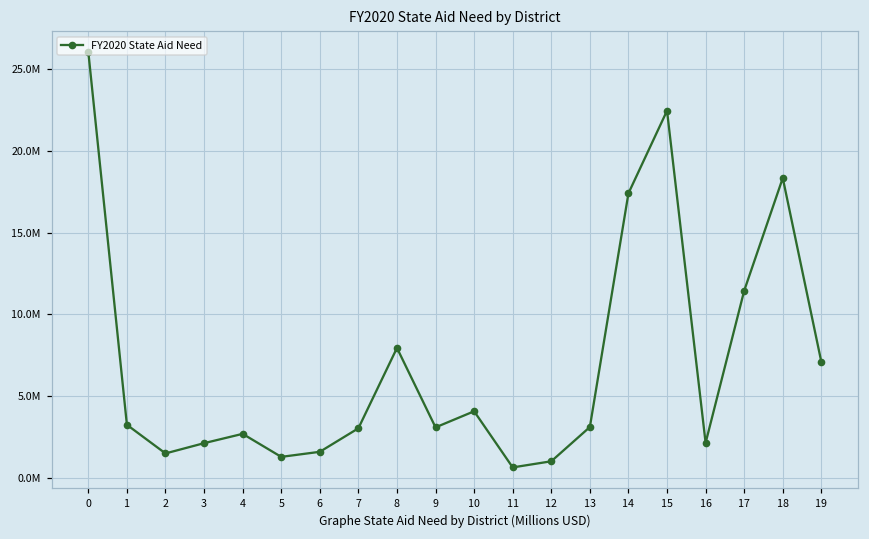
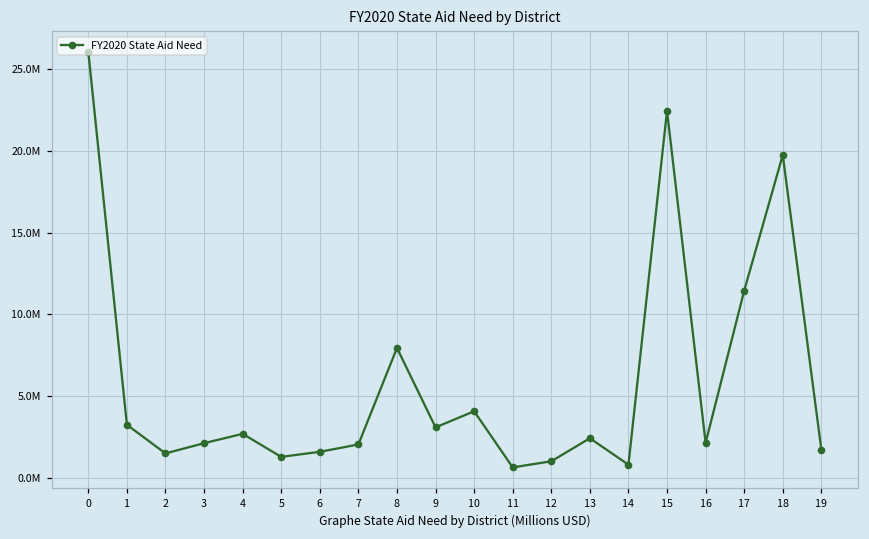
  {
    "1": 3200000,
    "2": 1500000,
    "3": 2100000,
    "4": 2700000,
    "5": 1300000,
    "6": 1600000,
-   "7": 3000000,
+   "7": 2000000,
    "8": 8000000,
    "9": 3100000,
    "10": 4100000,
    "11": 600000,
    "12": 1000000,
-   "13": 3100000,
-   "14": 17400000,
+   "13": 2400000,
+   "14": 800000,
    "15": 22500000,
    "16": 2100000,
    "17": 11500000,
-   "18": 18400000,
-   "19": 7100000
+   "18": 19800000,
+   "19": 1700000
  }
